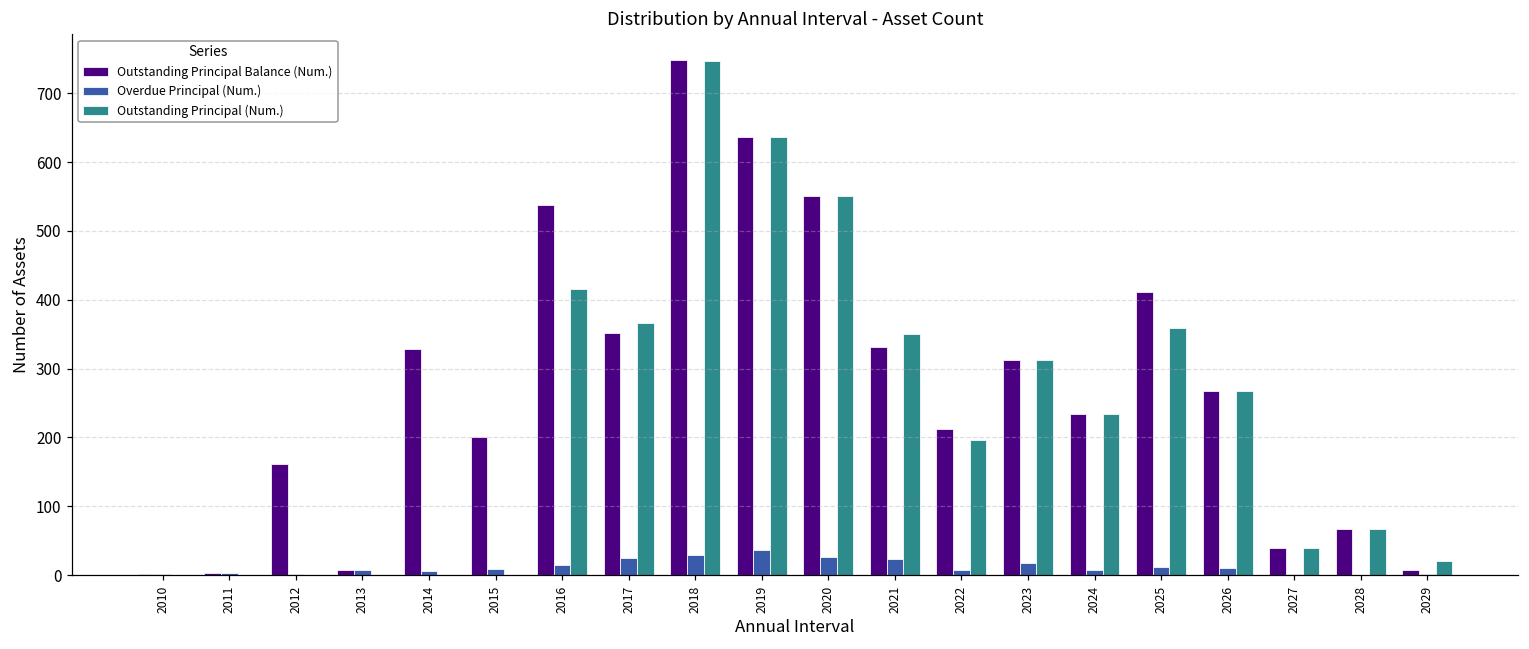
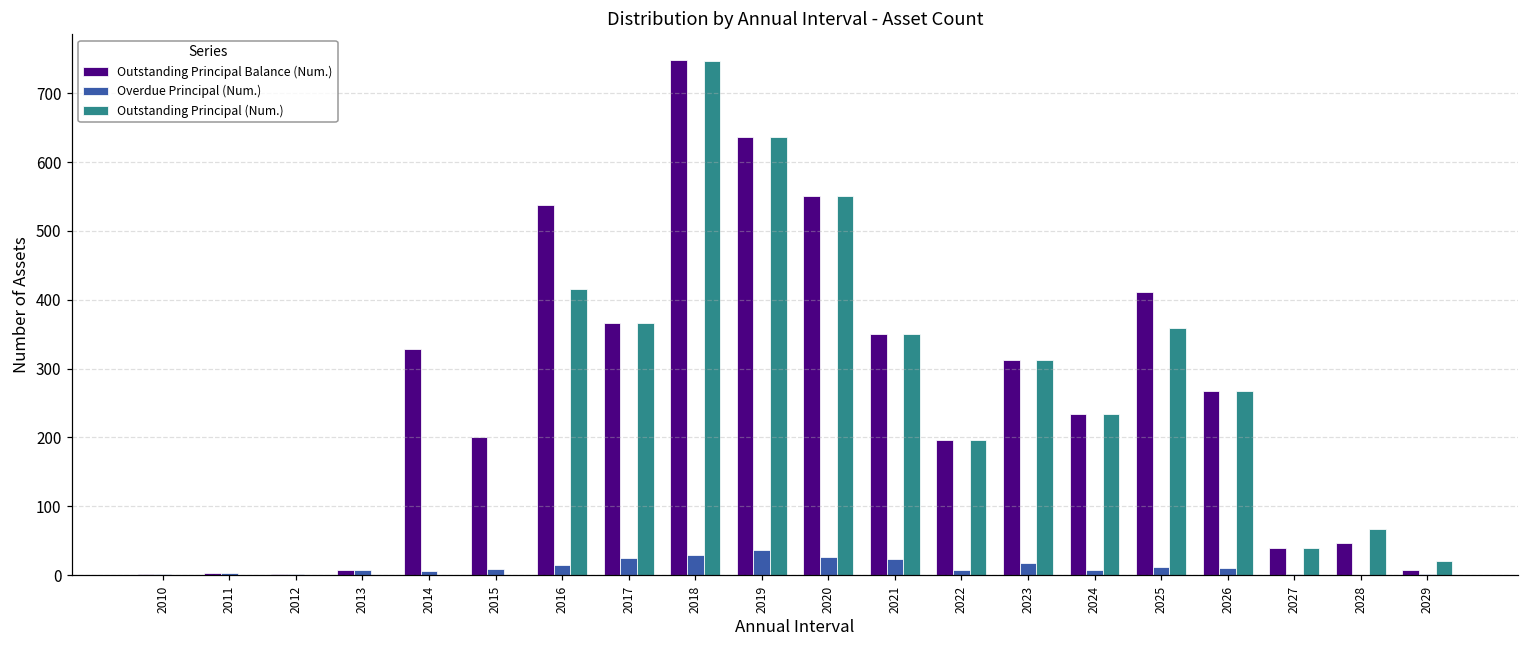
  {
    "Outstanding Principal Balance (Num.)": {
-     "2012": 160,
+     "2012": 0,
      "2013": 10,
      "2014": 330,
      "2015": 200,
      "2016": 540,
-     "2017": 350,
+     "2017": 370,
      "2018": 750,
      "2019": 640,
      "2020": 550,
-     "2021": 330,
-     "2022": 210,
+     "2021": 350,
+     "2022": 200,
      "2023": 310,
      "2024": 230,
      "2025": 410,
      "2026": 270,
      "2027": 40,
-     "2028": 70,
+     "2028": 50,
      "2029": 10
    }
  }
